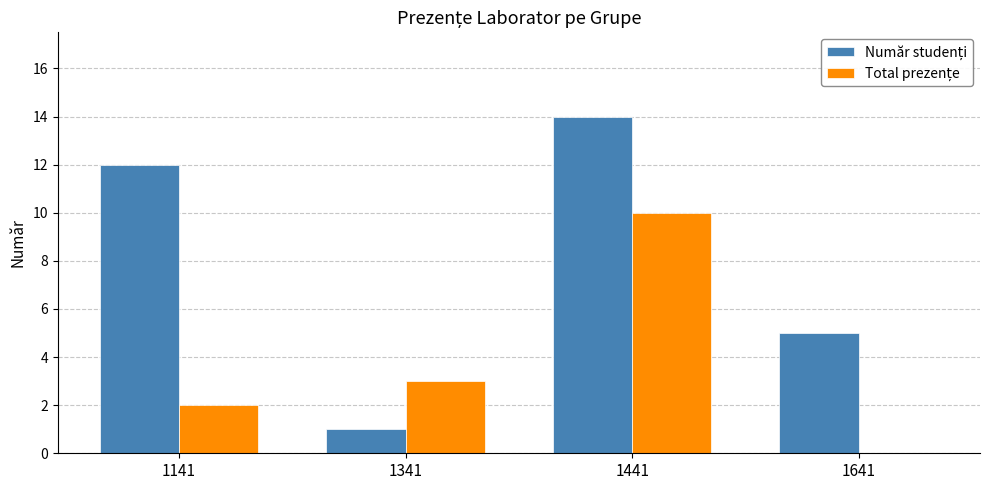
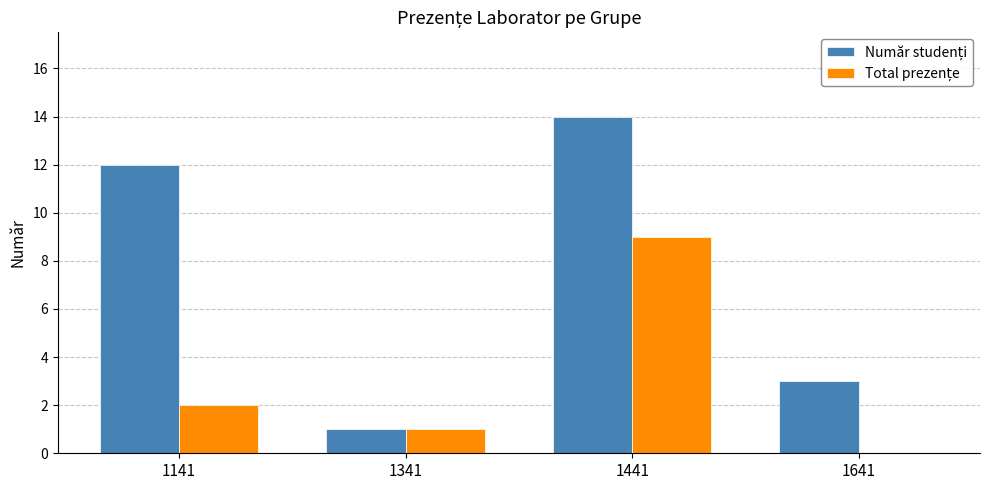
  {
    "Număr studenți": {
      "1141": 12,
      "1341": 1,
      "1441": 14,
-     "1641": 5
+     "1641": 3
    },
    "Total prezențe": {
      "1141": 2,
-     "1341": 3,
-     "1441": 10,
+     "1341": 1,
+     "1441": 9,
      "1641": 0
    }
  }
